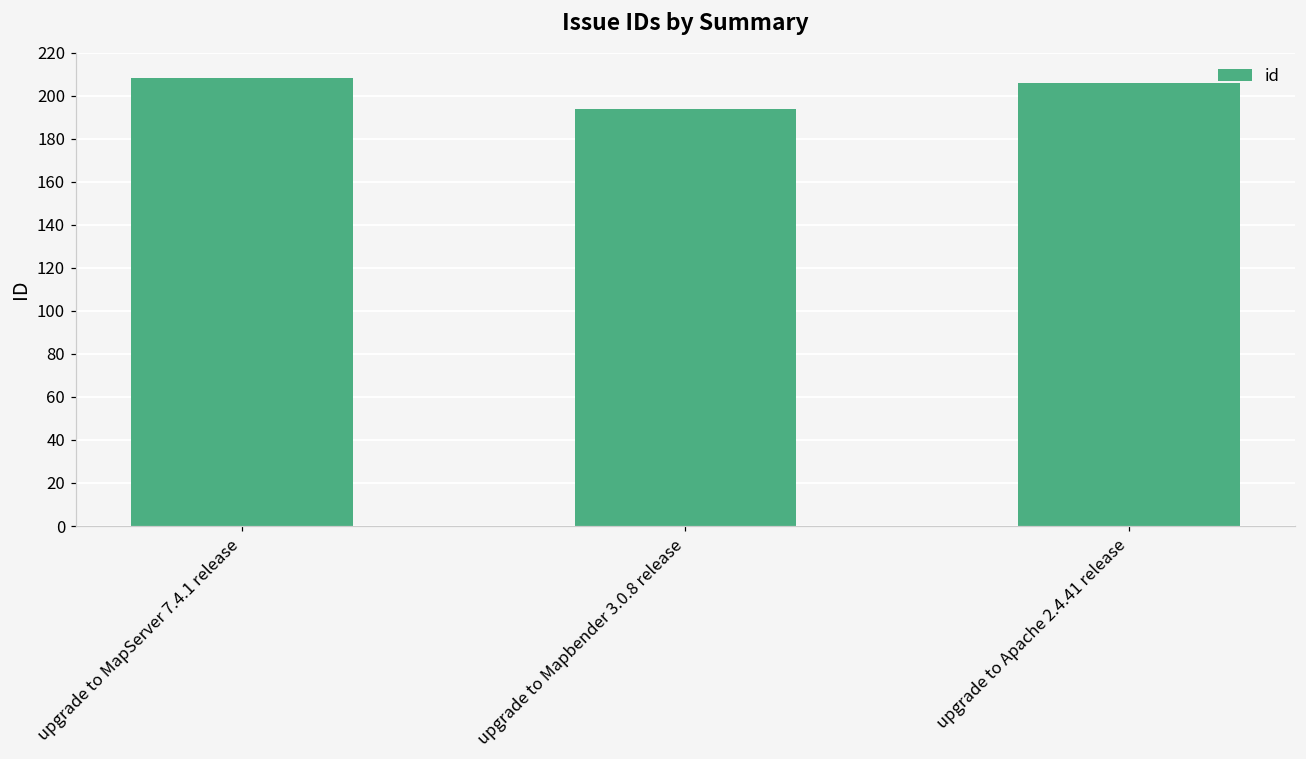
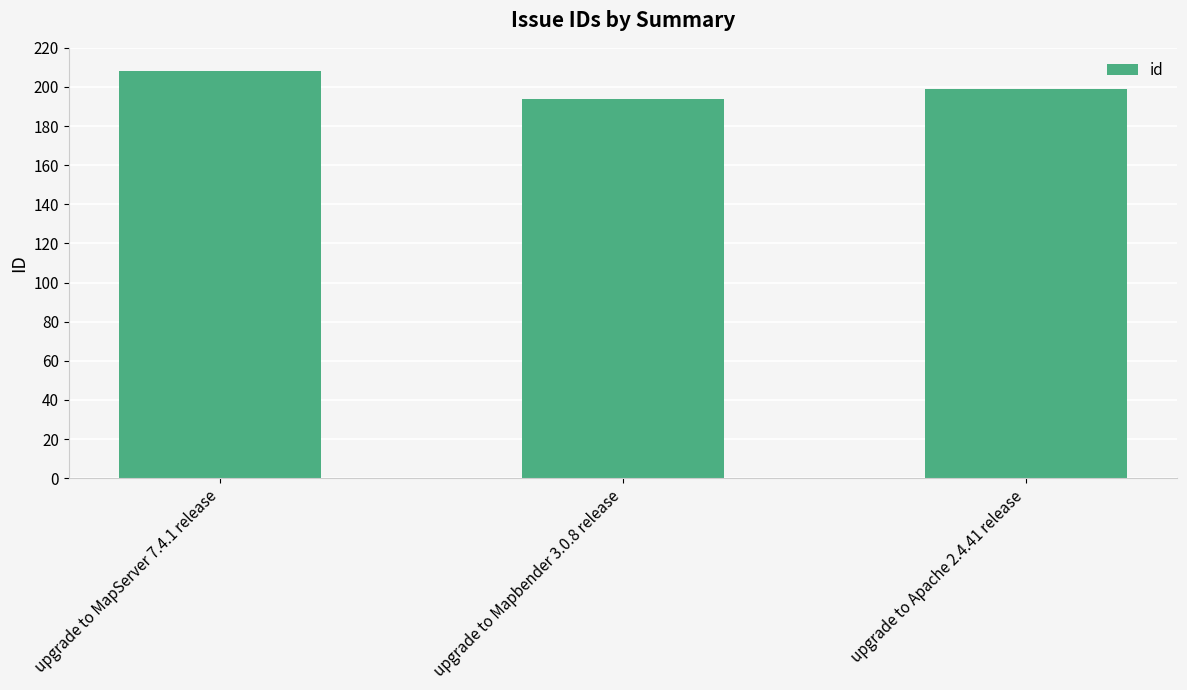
  {
    "upgrade to MapServer 7.4.1 release": 208,
    "upgrade to Mapbender 3.0.8 release": 194,
-   "upgrade to Apache 2.4.41 release": 206
+   "upgrade to Apache 2.4.41 release": 199
  }
